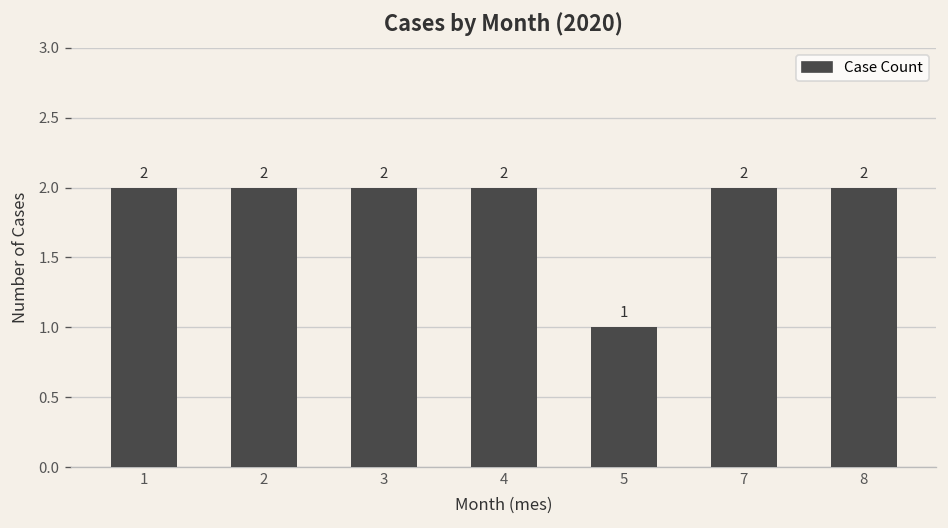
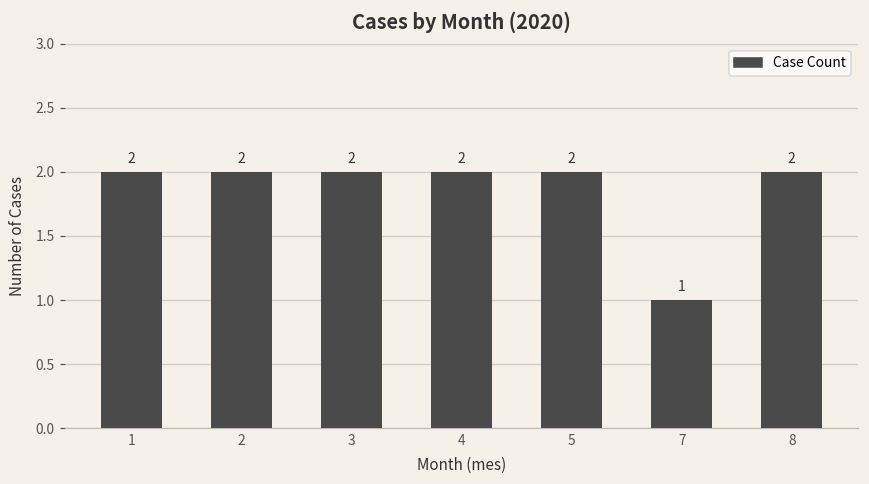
  {
    "1": 2,
    "2": 2,
    "3": 2,
    "4": 2,
-   "5": 1,
-   "7": 2,
+   "5": 2,
+   "7": 1,
    "8": 2
  }
